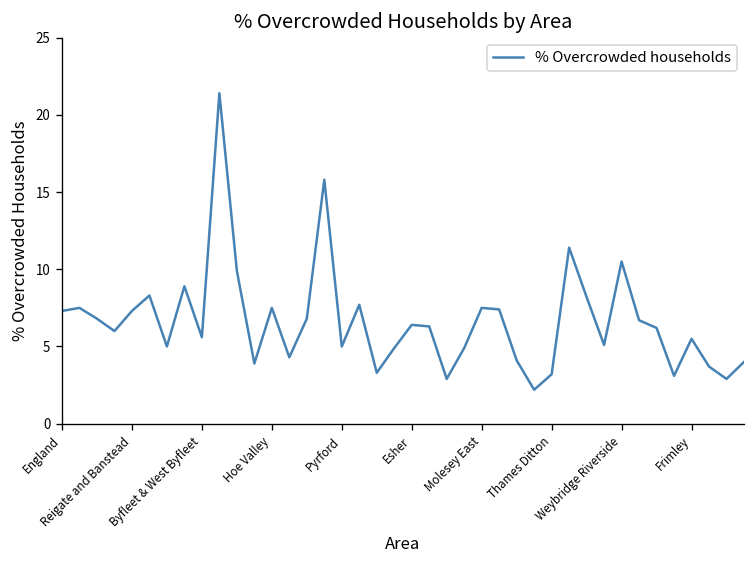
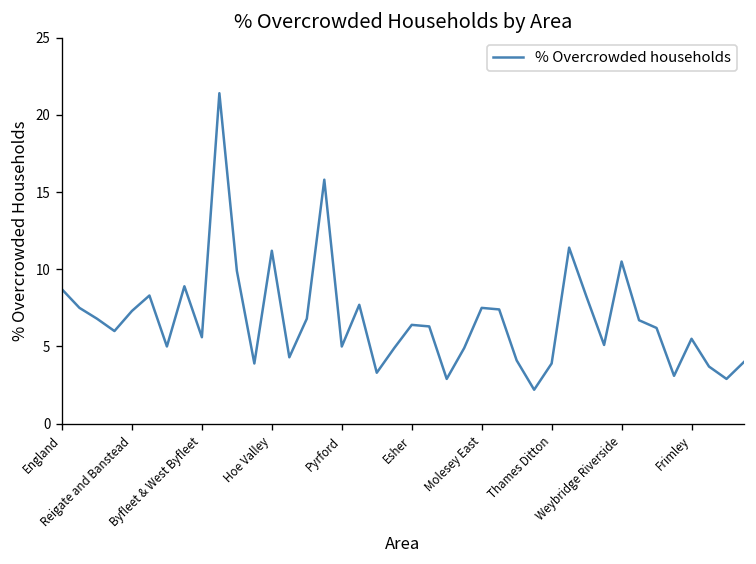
  {
-   "England": 7.3,
+   "England": 8.7,
    "Reigate and Banstead": 7.3,
    "Byfleet & West Byfleet": 5.6,
-   "Hoe Valley": 7.5,
+   "Hoe Valley": 11.2,
    "Pyrford": 5.0,
    "Esher": 6.4,
    "Molesey East": 7.5,
-   "Thames Ditton": 3.2,
+   "Thames Ditton": 3.9,
    "Weybridge Riverside": 10.5,
    "Frimley": 5.5
  }
